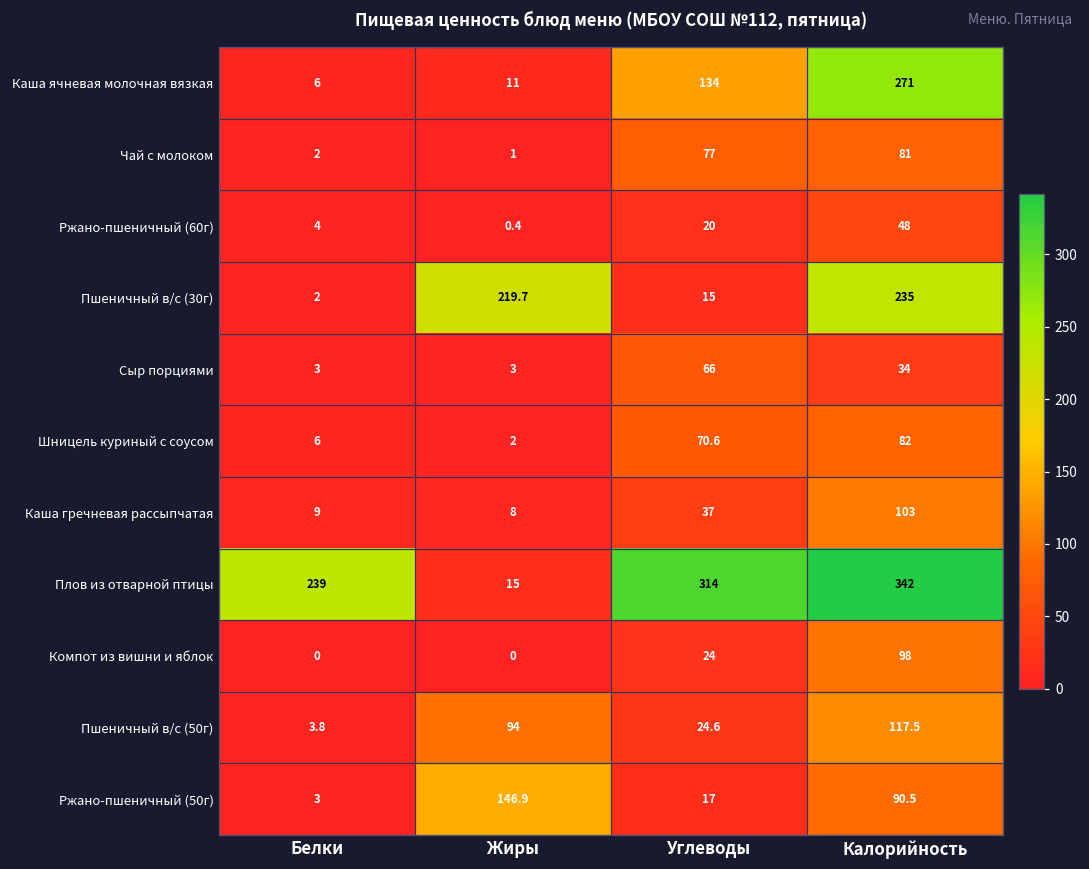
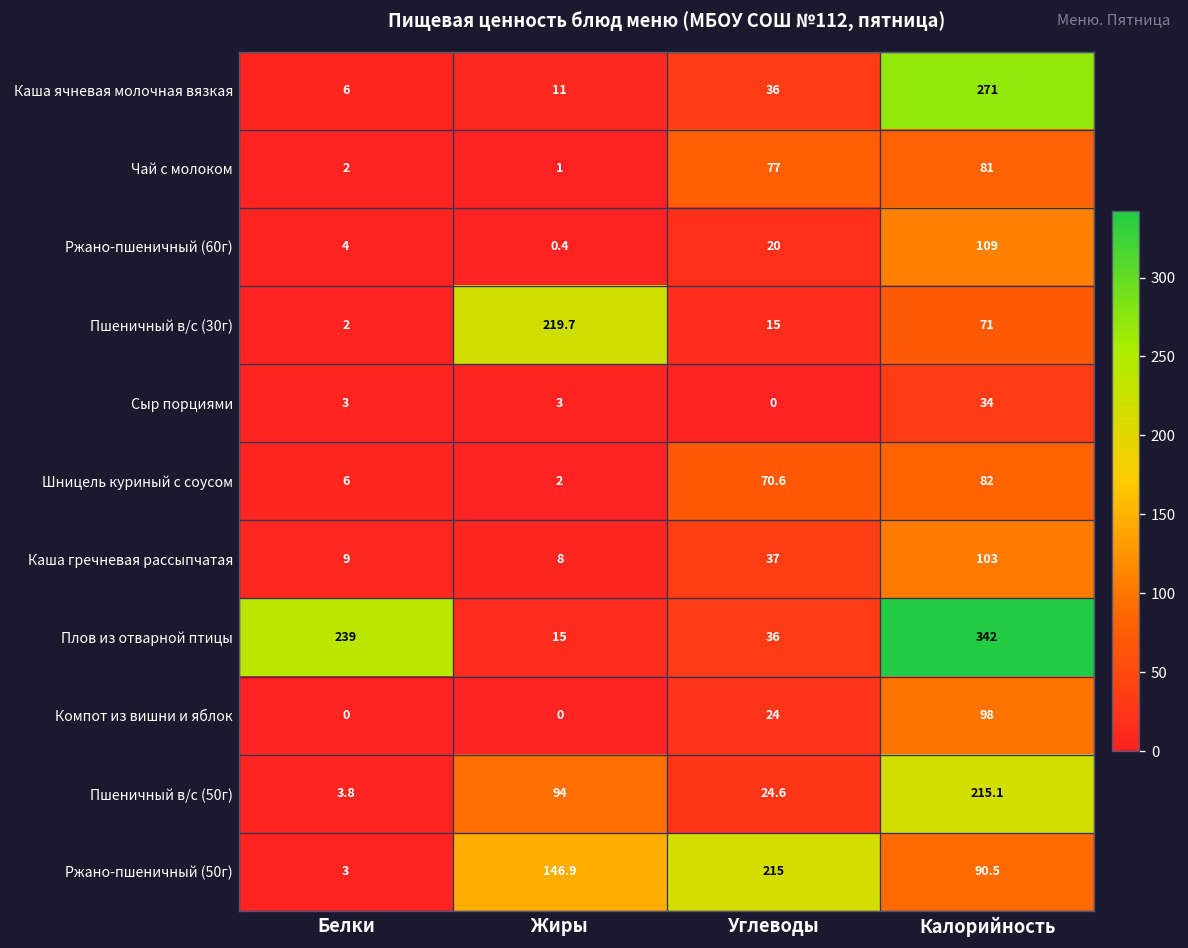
  {
    "Каша ячневая молочная вязкая": {
      "Белки": 6,
      "Жиры": 11,
-     "Углеводы": 134,
+     "Углеводы": 36,
      "Калорийность": 271
    },
    "Чай с молоком": {
      "Белки": 2,
      "Жиры": 1,
      "Углеводы": 77,
      "Калорийность": 81
    },
    "Ржано-пшеничный (60г)": {
      "Белки": 4,
      "Жиры": 0.4,
      "Углеводы": 20,
-     "Калорийность": 48
+     "Калорийность": 109
    },
    "Пшеничный в/с (30г)": {
      "Белки": 2,
      "Жиры": 219.7,
      "Углеводы": 15,
-     "Калорийность": 235
+     "Калорийность": 71
    },
    "Сыр порциями": {
      "Белки": 3,
      "Жиры": 3,
-     "Углеводы": 66,
+     "Углеводы": 0,
      "Калорийность": 34
    },
    "Шницель куриный с соусом": {
      "Белки": 6,
      "Жиры": 2,
      "Углеводы": 70.6,
      "Калорийность": 82
    },
    "Каша гречневая рассыпчатая": {
      "Белки": 9,
      "Жиры": 8,
      "Углеводы": 37,
      "Калорийность": 103
    },
    "Плов из отварной птицы": {
      "Белки": 239,
      "Жиры": 15,
-     "Углеводы": 314,
+     "Углеводы": 36,
      "Калорийность": 342
    },
    "Компот из вишни и яблок": {
      "Белки": 0,
      "Жиры": 0,
      "Углеводы": 24,
      "Калорийность": 98
    },
    "Пшеничный в/с (50г)": {
      "Белки": 3.8,
      "Жиры": 94,
      "Углеводы": 24.6,
-     "Калорийность": 117.5
+     "Калорийность": 215.1
    },
    "Ржано-пшеничный (50г)": {
      "Белки": 3,
      "Жиры": 146.9,
-     "Углеводы": 17,
+     "Углеводы": 215,
      "Калорийность": 90.5
    }
  }
